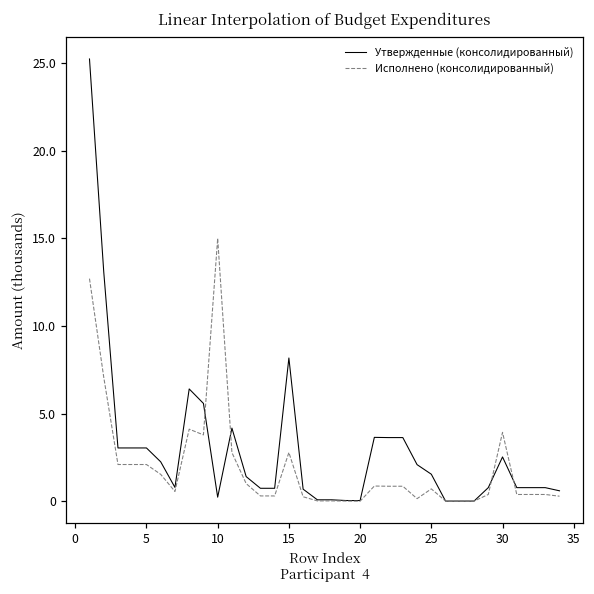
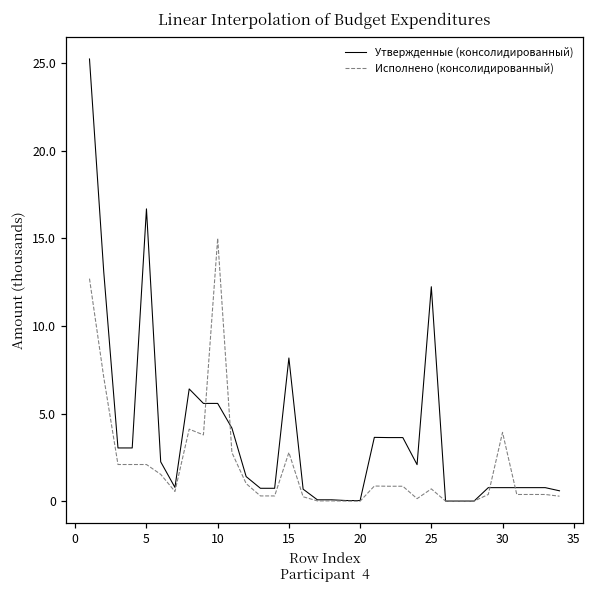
  {
    "Утвержденные (консолидированный)": {
-     "5": 3.0,
-     "10": 0.2,
+     "5": 16.7,
+     "10": 5.6,
      "15": 8.2,
-     "25": 1.5,
-     "30": 2.5
+     "25": 12.2,
+     "30": 0.8
    },
    "Исполнено (консолидированный)": {
      "5": 2.1,
      "10": 15.0,
      "15": 2.8,
      "25": 0.7,
      "30": 3.9
    }
  }
